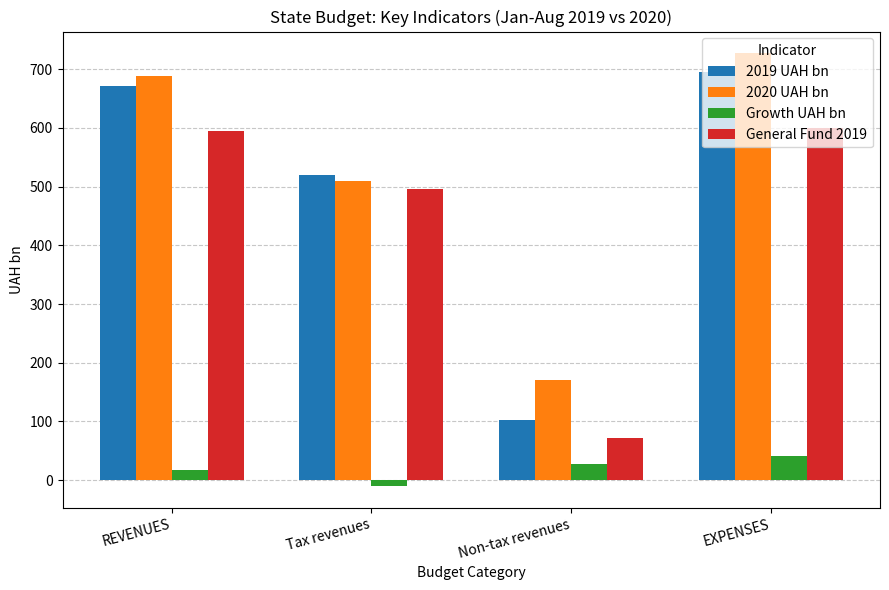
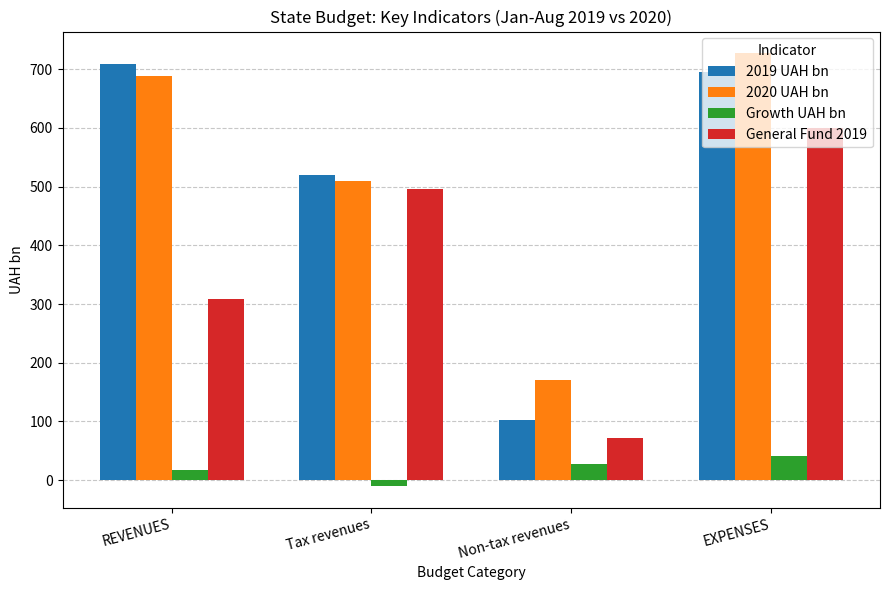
  {
    "2019 UAH bn": {
-     "REVENUES": 670,
+     "REVENUES": 710,
      "Tax revenues": 520,
      "Non-tax revenues": 100
    },
    "2020 UAH bn": {
      "REVENUES": 690,
      "Tax revenues": 510,
      "Non-tax revenues": 170
    },
    "Growth UAH bn": {
      "REVENUES": 20,
      "Tax revenues": -10,
      "Non-tax revenues": 30,
      "EXPENSES": 40
    },
    "General Fund 2019": {
-     "REVENUES": 590,
+     "REVENUES": 310,
      "Tax revenues": 500,
      "Non-tax revenues": 70
    }
  }
